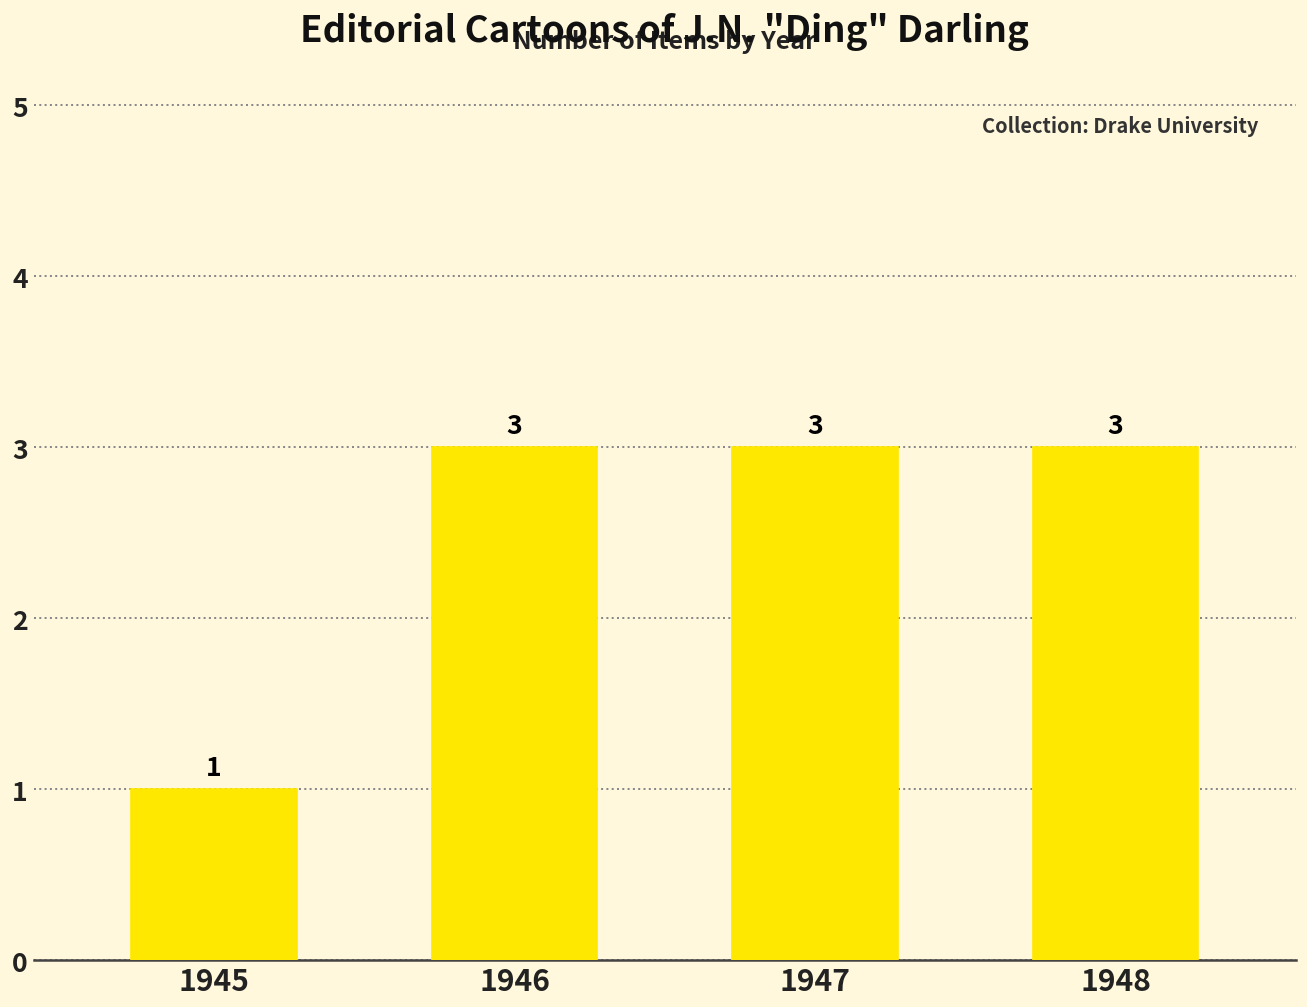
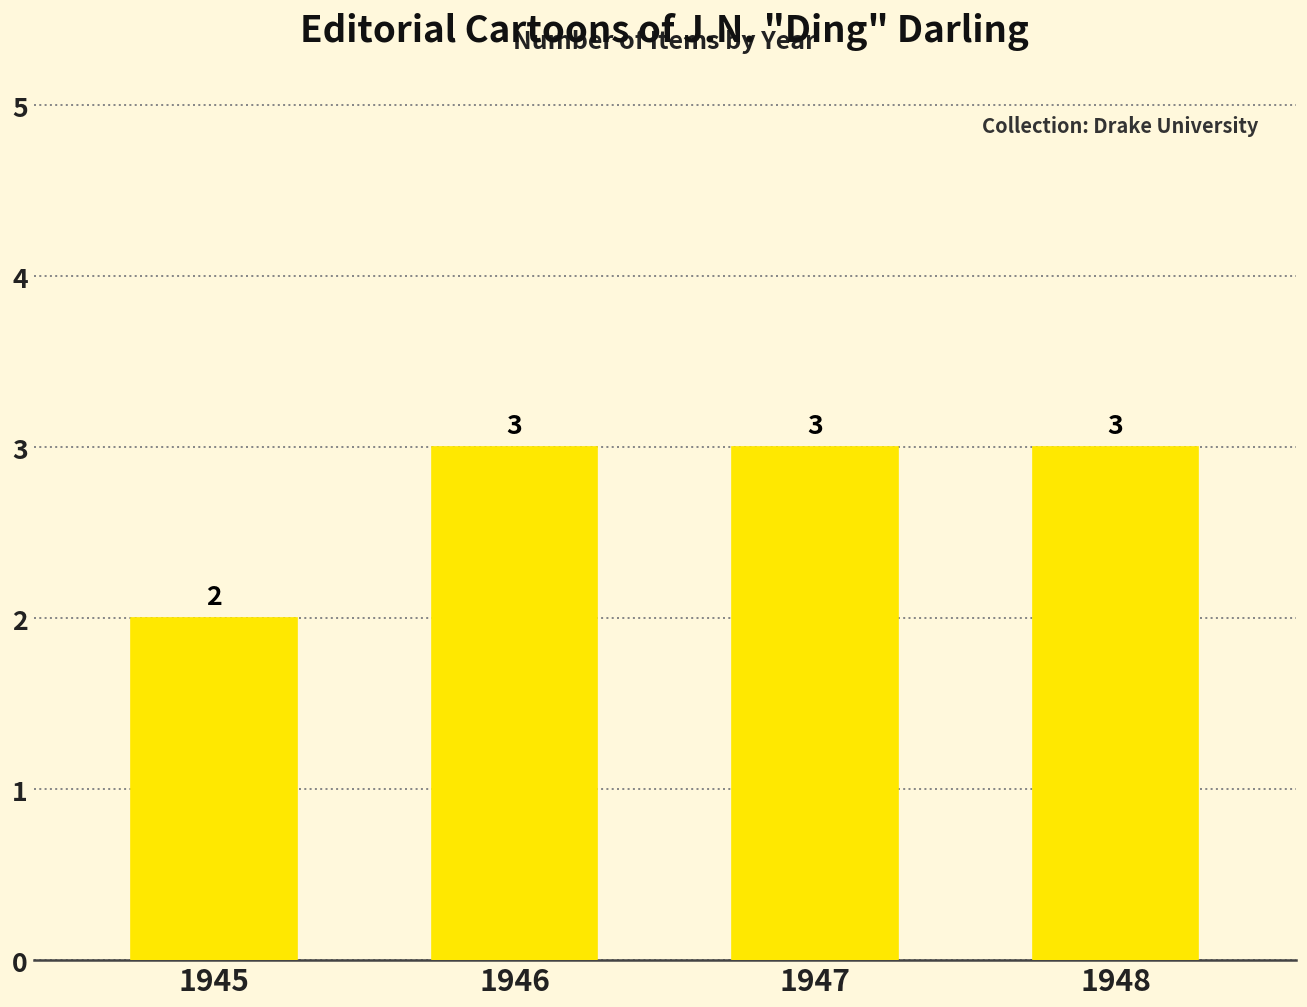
  {
-   "1945": 1,
+   "1945": 2,
    "1946": 3,
    "1947": 3,
    "1948": 3
  }
